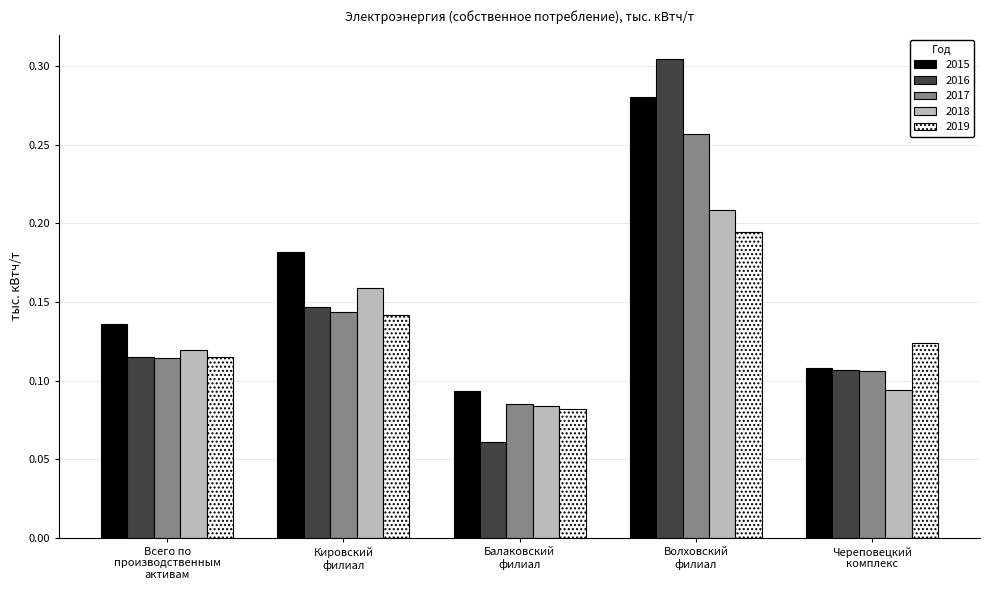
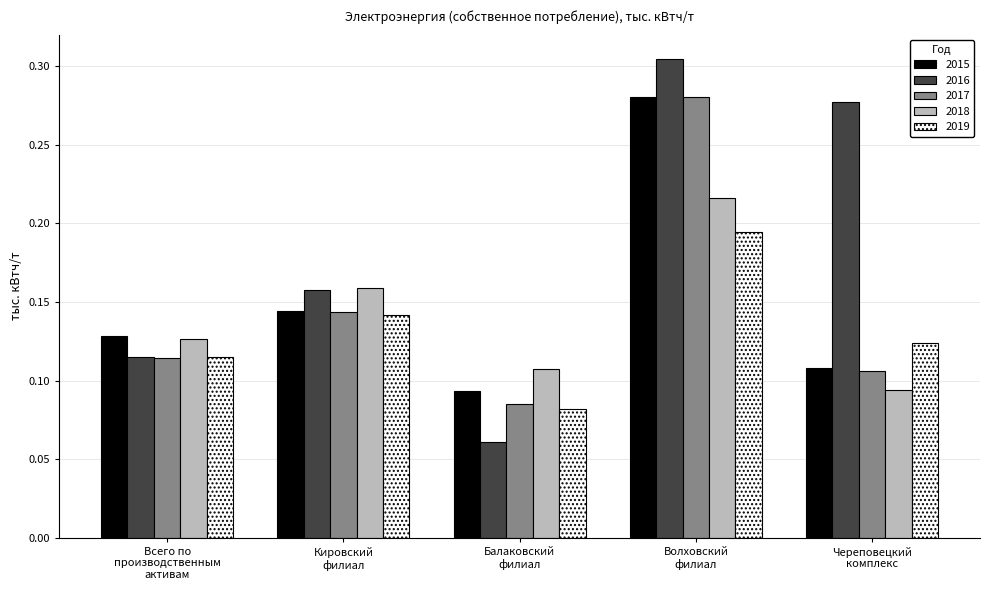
  {
    "2015": {
-     "Всего по производственным активам": 0.136,
-     "Кировский филиал": 0.182,
+     "Всего по производственным активам": 0.129,
+     "Кировский филиал": 0.144,
      "Балаковский филиал": 0.093,
      "Волховский филиал": 0.280,
      "Череповецкий комплекс": 0.108
    },
    "2016": {
      "Всего по производственным активам": 0.115,
-     "Кировский филиал": 0.147,
+     "Кировский филиал": 0.158,
      "Балаковский филиал": 0.061,
      "Волховский филиал": 0.305,
-     "Череповецкий комплекс": 0.107
+     "Череповецкий комплекс": 0.277
    },
    "2017": {
      "Всего по производственным активам": 0.114,
      "Кировский филиал": 0.144,
      "Балаковский филиал": 0.085,
-     "Волховский филиал": 0.257,
+     "Волховский филиал": 0.280,
      "Череповецкий комплекс": 0.106
    },
    "2018": {
-     "Всего по производственным активам": 0.120,
+     "Всего по производственным активам": 0.127,
      "Кировский филиал": 0.159,
-     "Балаковский филиал": 0.084,
-     "Волховский филиал": 0.208,
+     "Балаковский филиал": 0.107,
+     "Волховский филиал": 0.216,
      "Череповецкий комплекс": 0.094
    },
    "2019": {
      "Всего по производственным активам": 0.115,
      "Кировский филиал": 0.142,
      "Балаковский филиал": 0.082,
      "Волховский филиал": 0.195,
      "Череповецкий комплекс": 0.124
    }
  }
